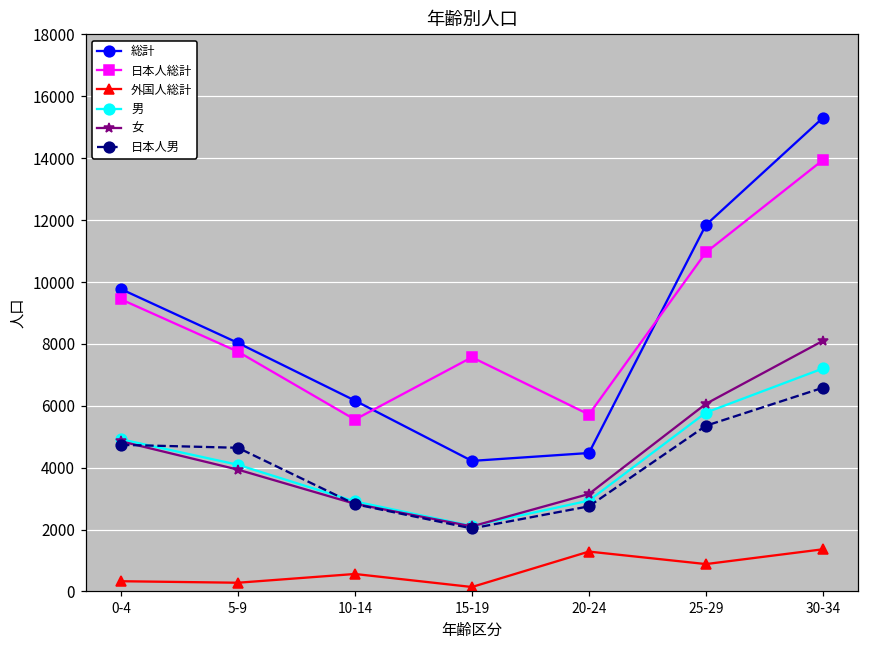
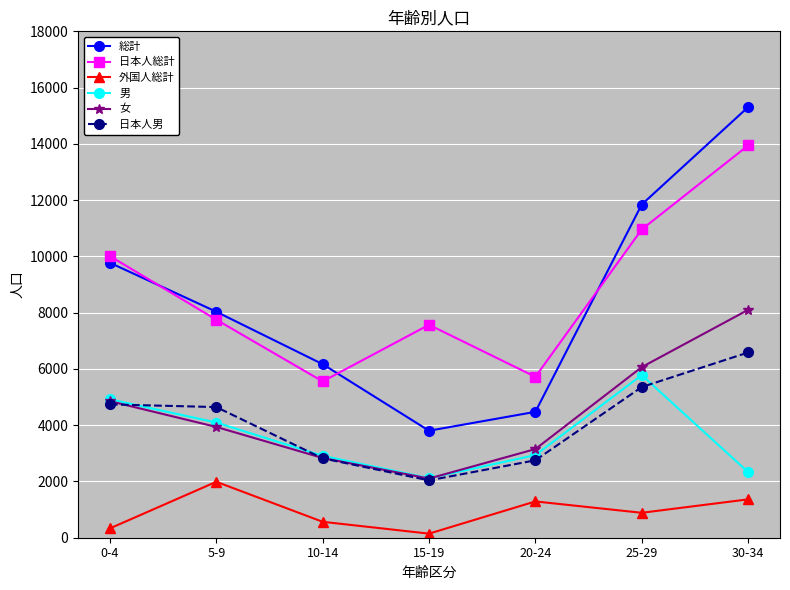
  {
    "総計": {
      "0-4": 9800,
      "5-9": 8000,
      "10-14": 6200,
-     "15-19": 4200,
+     "15-19": 3800,
      "20-24": 4500,
      "25-29": 11800,
      "30-34": 15300
    },
    "日本人総計": {
-     "0-4": 9400,
+     "0-4": 10000,
      "5-9": 7800,
      "10-14": 5600,
      "15-19": 7600,
      "20-24": 5700,
      "25-29": 11000,
      "30-34": 13900
    },
    "外国人総計": {
      "0-4": 300,
-     "5-9": 300,
+     "5-9": 2000,
      "10-14": 600,
      "15-19": 100,
      "20-24": 1300,
      "25-29": 900,
      "30-34": 1400
    },
    "男": {
      "5-9": 4100,
      "20-24": 2900,
      "25-29": 5800,
-     "30-34": 7200
+     "30-34": 2300
    },
    "女": {
      "5-9": 3900,
      "20-24": 3200,
      "25-29": 6100,
      "30-34": 8100
    },
    "日本人男": {
      "0-4": 4700,
      "5-9": 4600,
      "20-24": 2800,
      "25-29": 5400,
      "30-34": 6600
    }
  }
